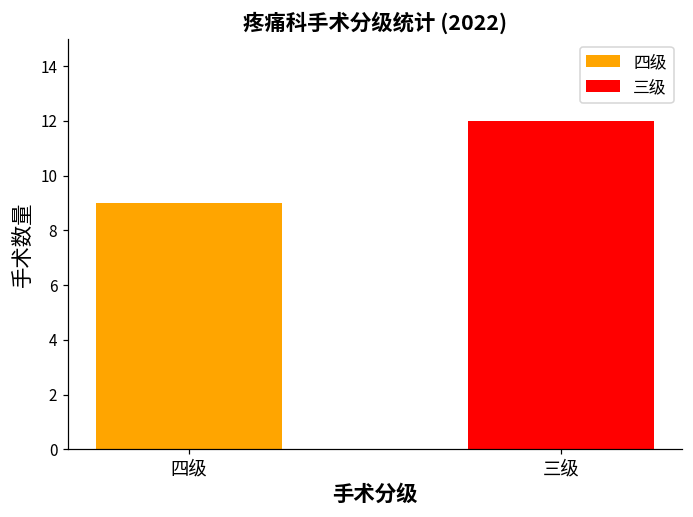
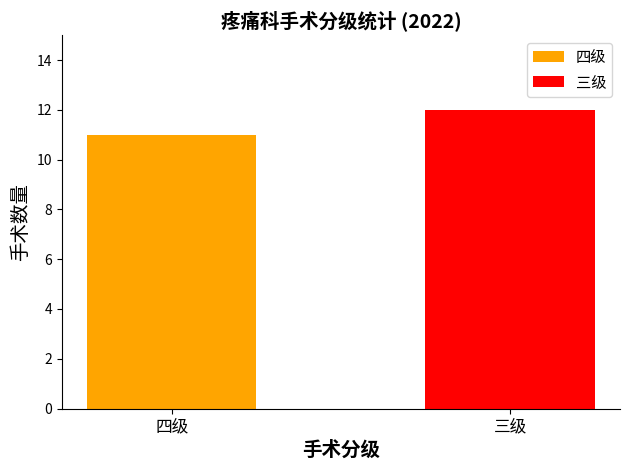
  {
-   "四级": 9,
+   "四级": 11,
    "三级": 12
  }
